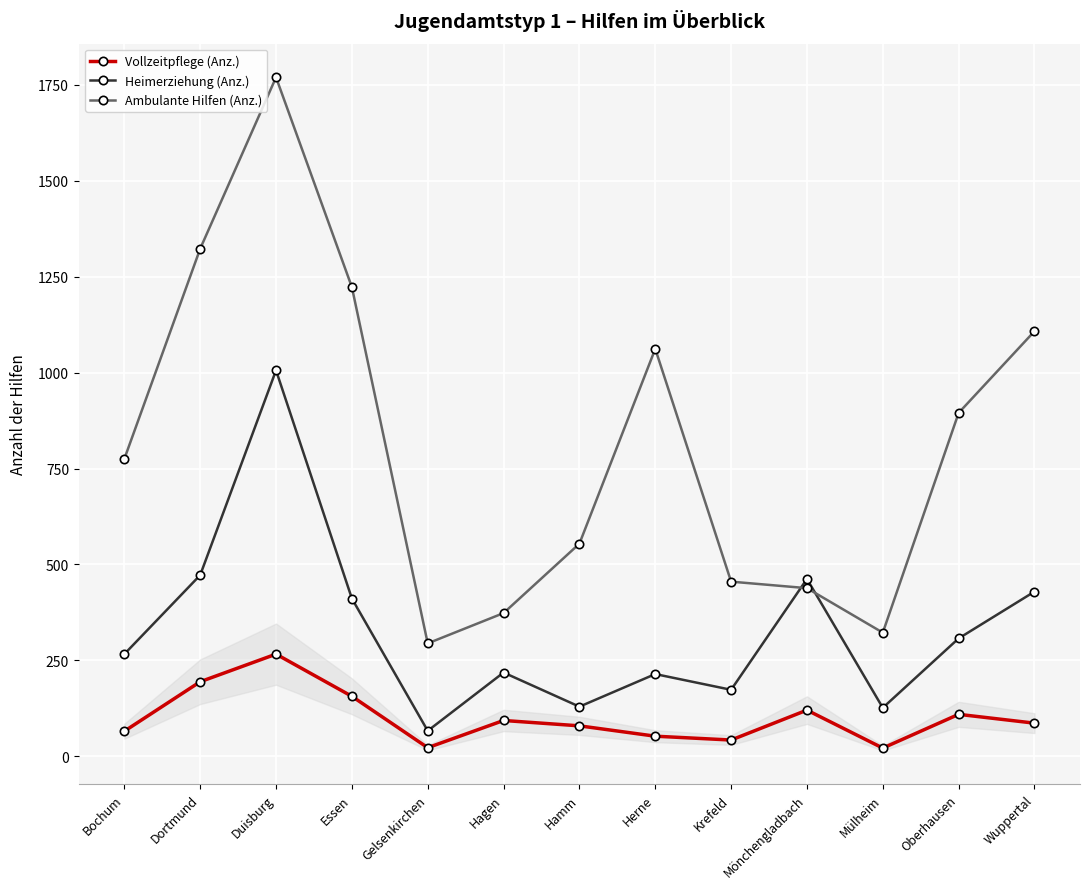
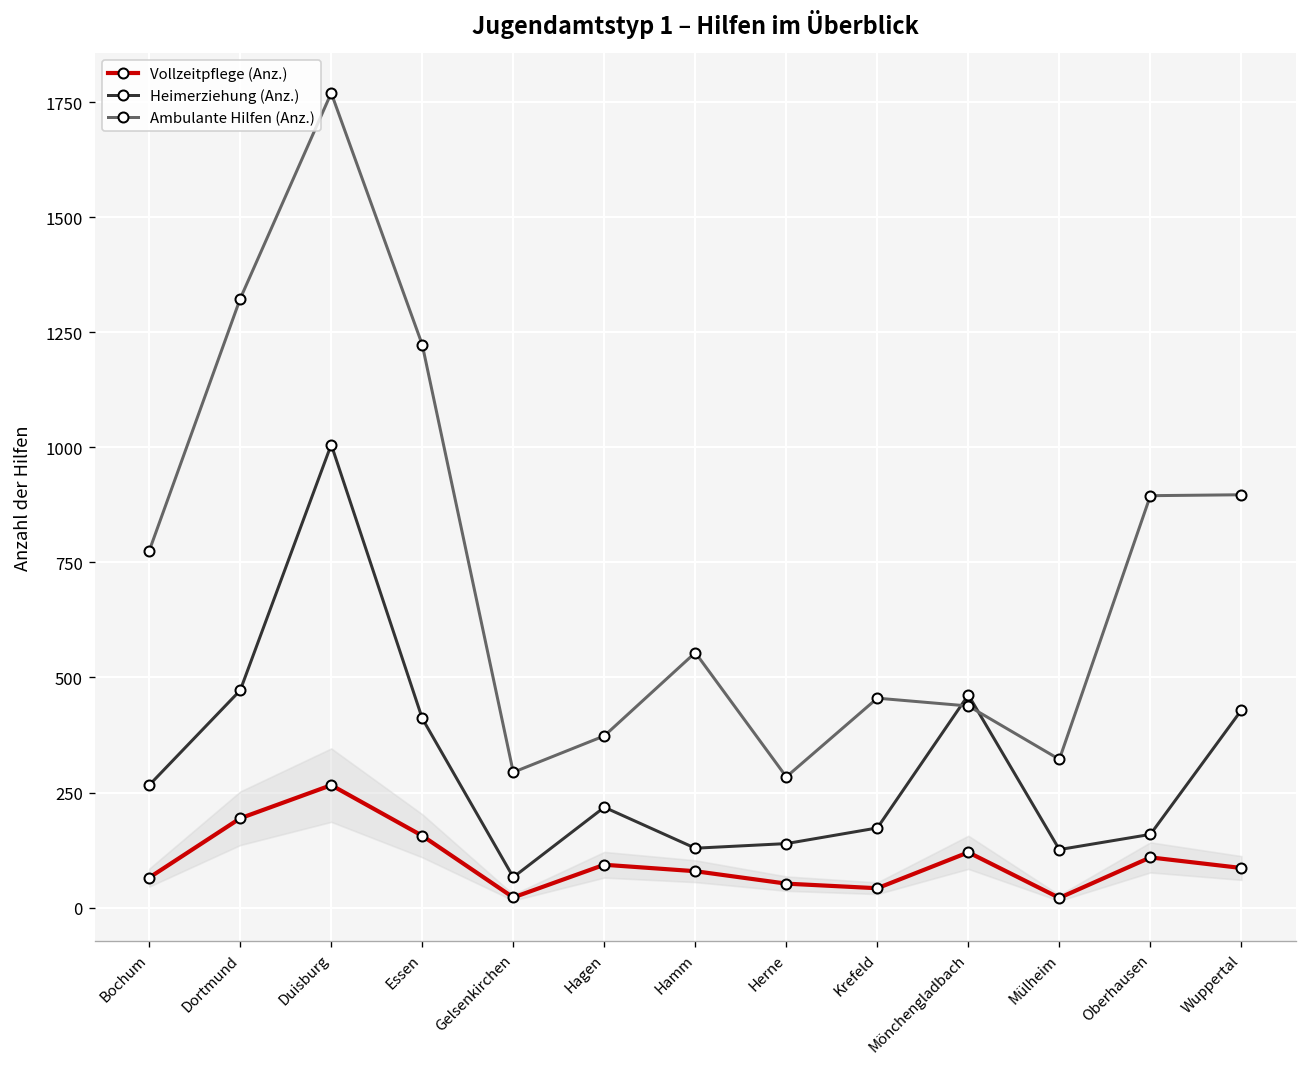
  {
    "Vollzeitpflege (Anz.)": {
      "Bochum": 70,
      "Dortmund": 190,
      "Duisburg": 270,
      "Essen": 160,
      "Hagen": 90,
      "Hamm": 80,
      "Herne": 50,
      "Krefeld": 40,
      "Mönchengladbach": 120,
      "Oberhausen": 110,
      "Wuppertal": 90
    },
    "Heimerziehung (Anz.)": {
      "Bochum": 270,
      "Dortmund": 470,
      "Duisburg": 1010,
      "Essen": 410,
      "Gelsenkirchen": 70,
      "Hagen": 220,
      "Hamm": 130,
-     "Herne": 210,
+     "Herne": 140,
      "Krefeld": 170,
      "Mönchengladbach": 460,
      "Mülheim": 130,
-     "Oberhausen": 310,
+     "Oberhausen": 160,
      "Wuppertal": 430
    },
    "Ambulante Hilfen (Anz.)": {
      "Bochum": 780,
      "Dortmund": 1320,
      "Duisburg": 1770,
      "Essen": 1220,
      "Gelsenkirchen": 290,
      "Hagen": 370,
      "Hamm": 550,
-     "Herne": 1060,
+     "Herne": 280,
      "Krefeld": 460,
      "Mönchengladbach": 440,
      "Mülheim": 320,
      "Oberhausen": 900,
-     "Wuppertal": 1110
+     "Wuppertal": 900
    }
  }
